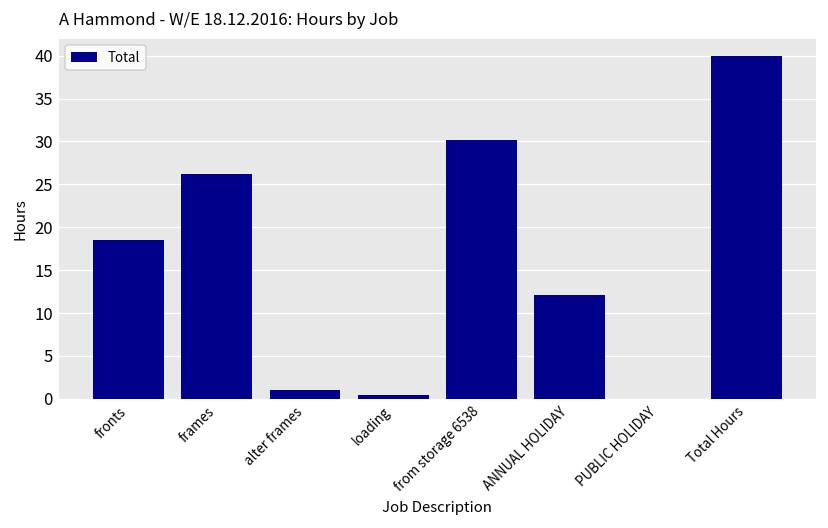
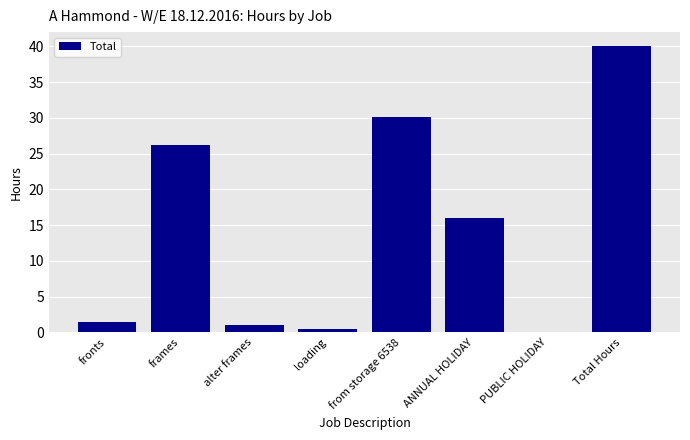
  {
-   "fronts": 19,
+   "fronts": 2,
    "frames": 26,
    "alter frames": 1,
    "loading": 1,
    "from storage 6538": 30,
-   "ANNUAL HOLIDAY": 12,
+   "ANNUAL HOLIDAY": 16,
    "PUBLIC HOLIDAY": 0,
    "Total Hours": 40
  }
